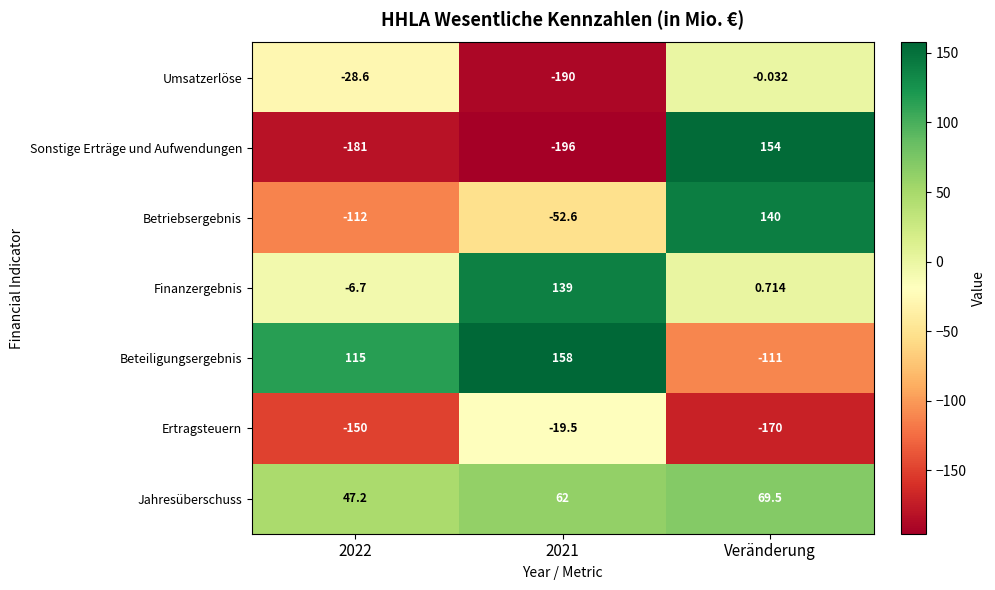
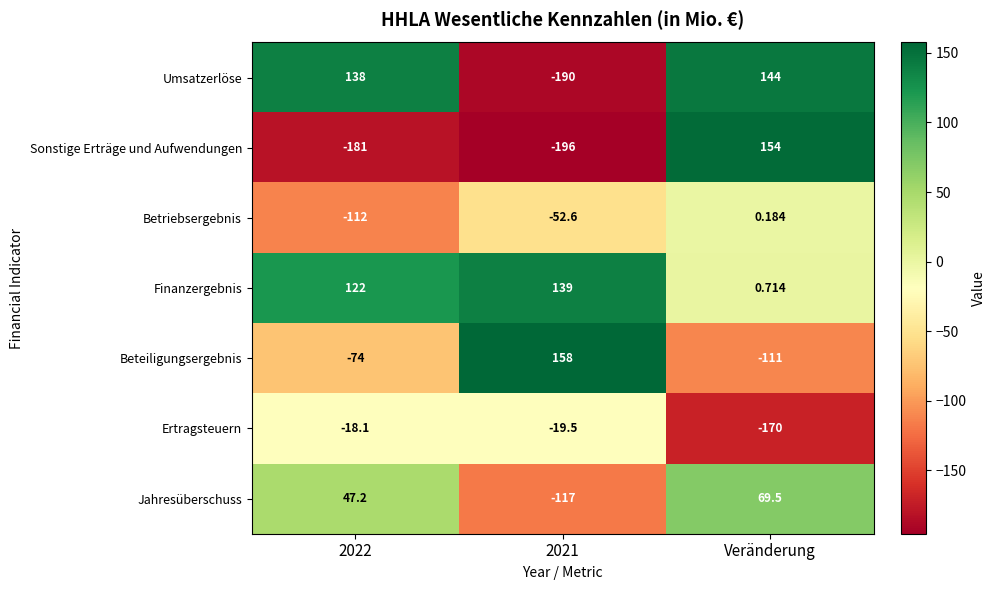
  {
    "Umsatzerlöse": {
-     "2022": -28.6,
+     "2022": 138,
      "2021": -190,
-     "Veränderung": -0.032
+     "Veränderung": 144
    },
    "Sonstige Erträge und Aufwendungen": {
      "2022": -181,
      "2021": -196,
      "Veränderung": 154
    },
    "Betriebsergebnis": {
      "2022": -112,
      "2021": -52.6,
-     "Veränderung": 140
+     "Veränderung": 0.184
    },
    "Finanzergebnis": {
-     "2022": -6.7,
+     "2022": 122,
      "2021": 139,
      "Veränderung": 0.714
    },
    "Beteiligungsergebnis": {
-     "2022": 115,
+     "2022": -74,
      "2021": 158,
      "Veränderung": -111
    },
    "Ertragsteuern": {
-     "2022": -150,
+     "2022": -18.1,
      "2021": -19.5,
      "Veränderung": -170
    },
    "Jahresüberschuss": {
      "2022": 47.2,
-     "2021": 62,
+     "2021": -117,
      "Veränderung": 69.5
    }
  }
